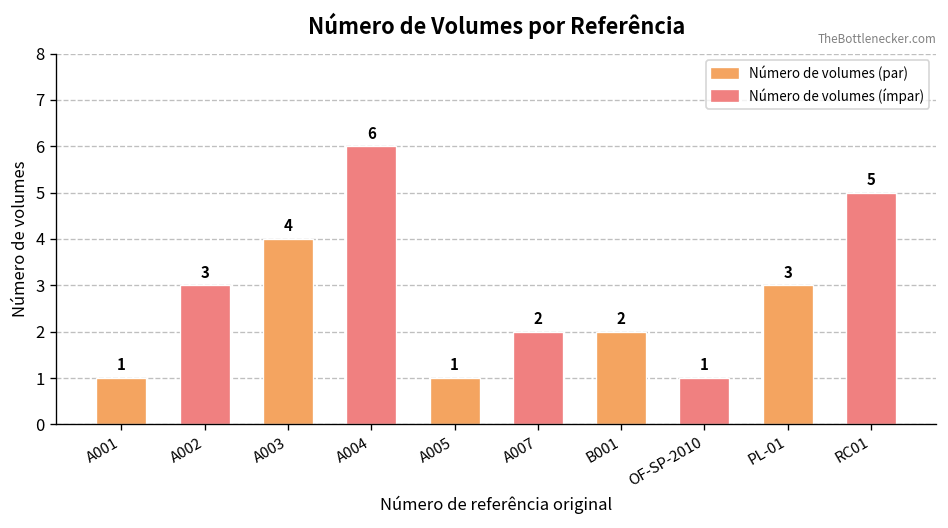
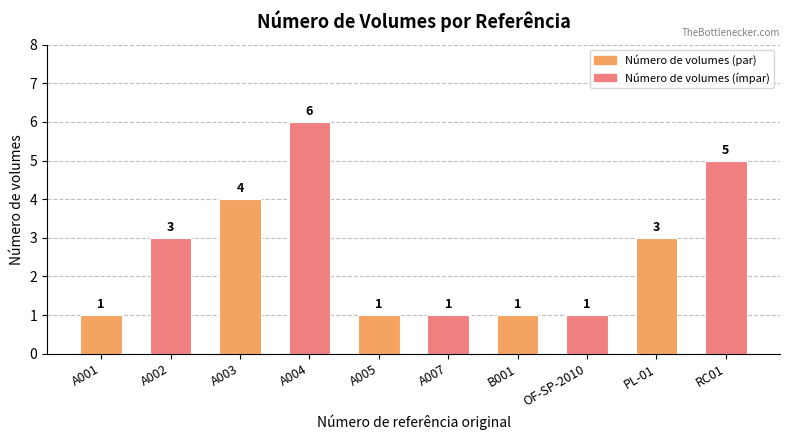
  {
    "A001": 1,
    "A002": 3,
    "A003": 4,
    "A004": 6,
    "A005": 1,
-   "A007": 2,
-   "B001": 2,
+   "A007": 1,
+   "B001": 1,
    "OF-SP-2010": 1,
    "PL-01": 3,
    "RC01": 5
  }
